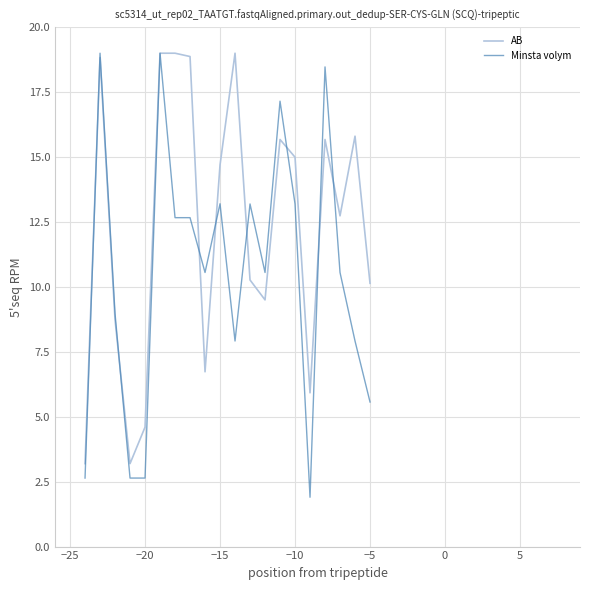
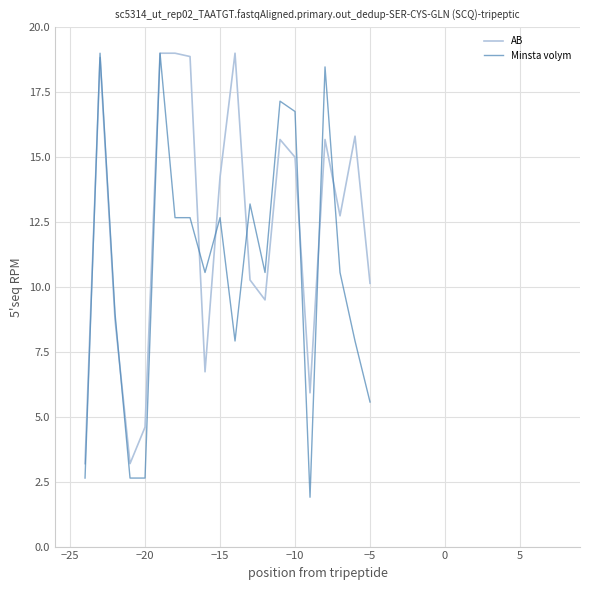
  {
    "AB": {
      "−20": 4.6,
-     "−15": 14.7,
+     "−15": 14.2,
      "−10": 15.0,
      "−5": 10.1
    },
    "Minsta volym": {
      "−20": 2.6,
-     "−15": 13.2,
-     "−10": 13.2,
+     "−15": 12.7,
+     "−10": 16.8,
      "−5": 5.6
    }
  }
